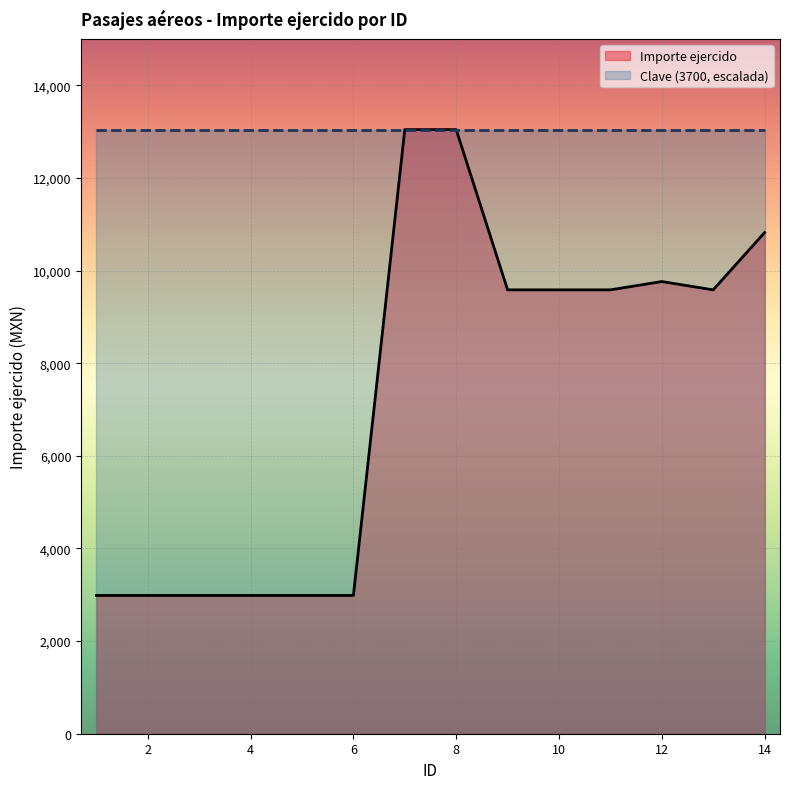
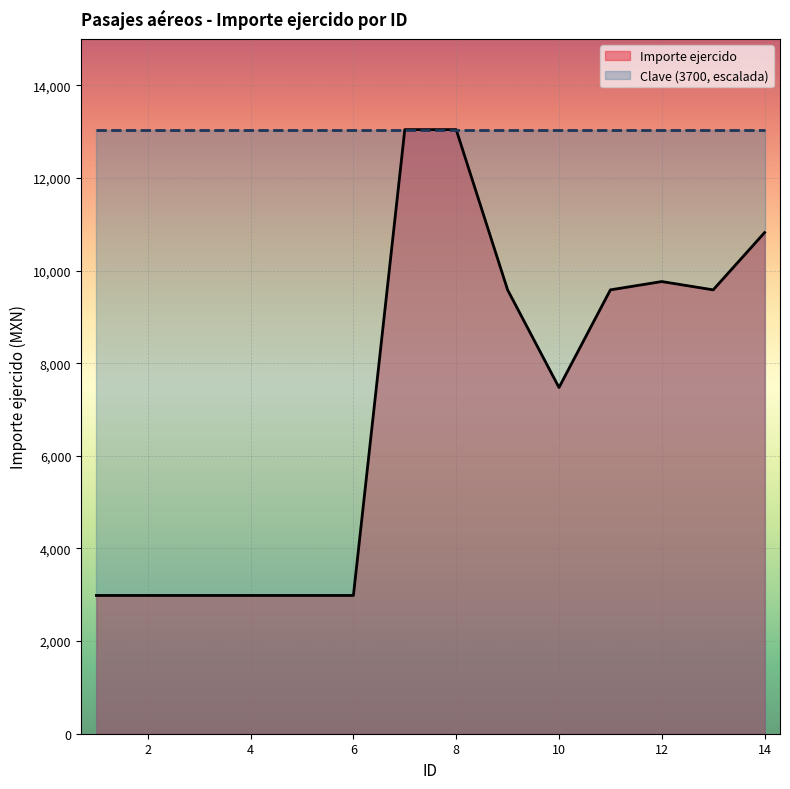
  {
    "Importe ejercido": {
      "2": "3,000",
      "4": "3,000",
      "6": "3,000",
-     "10": "9,600",
+     "10": "7,500",
      "12": "9,800",
      "14": "10,800"
    },
    "Clave (3700, escalada)": {
      "2": "13,000",
      "4": "13,000",
      "6": "13,000",
      "10": "13,000",
      "12": "13,000",
      "14": "13,000"
    }
  }
